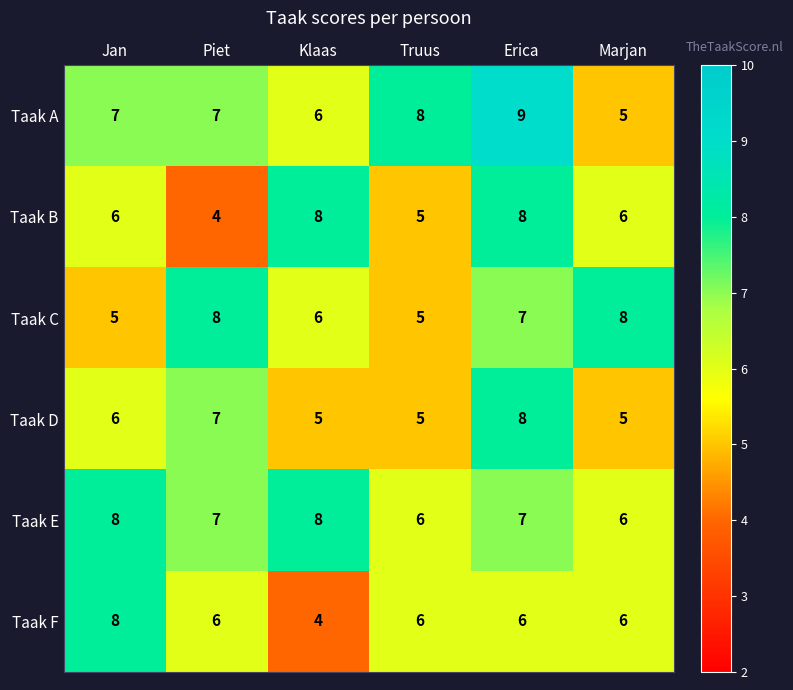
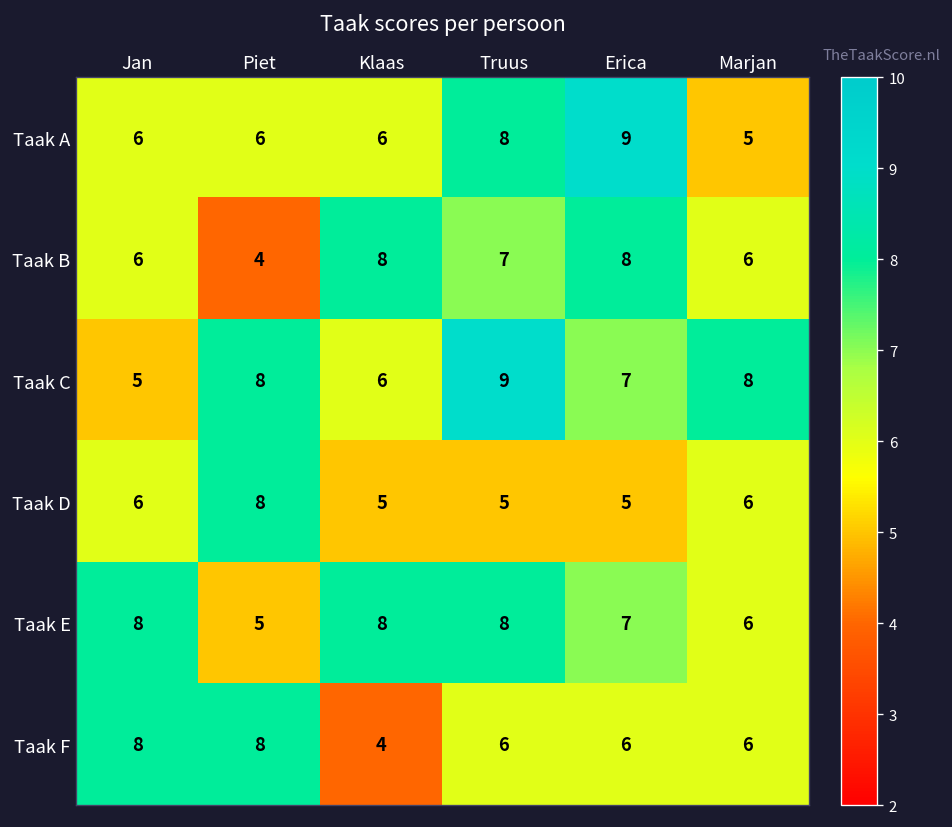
  {
    "Taak A": {
-     "Jan": 7,
-     "Piet": 7,
+     "Jan": 6,
+     "Piet": 6,
      "Klaas": 6,
      "Truus": 8,
      "Erica": 9,
      "Marjan": 5
    },
    "Taak B": {
      "Jan": 6,
      "Piet": 4,
      "Klaas": 8,
-     "Truus": 5,
+     "Truus": 7,
      "Erica": 8,
      "Marjan": 6
    },
    "Taak C": {
      "Jan": 5,
      "Piet": 8,
      "Klaas": 6,
-     "Truus": 5,
+     "Truus": 9,
      "Erica": 7,
      "Marjan": 8
    },
    "Taak D": {
      "Jan": 6,
-     "Piet": 7,
+     "Piet": 8,
      "Klaas": 5,
      "Truus": 5,
-     "Erica": 8,
-     "Marjan": 5
+     "Erica": 5,
+     "Marjan": 6
    },
    "Taak E": {
      "Jan": 8,
-     "Piet": 7,
+     "Piet": 5,
      "Klaas": 8,
-     "Truus": 6,
+     "Truus": 8,
      "Erica": 7,
      "Marjan": 6
    },
    "Taak F": {
      "Jan": 8,
-     "Piet": 6,
+     "Piet": 8,
      "Klaas": 4,
      "Truus": 6,
      "Erica": 6,
      "Marjan": 6
    }
  }
